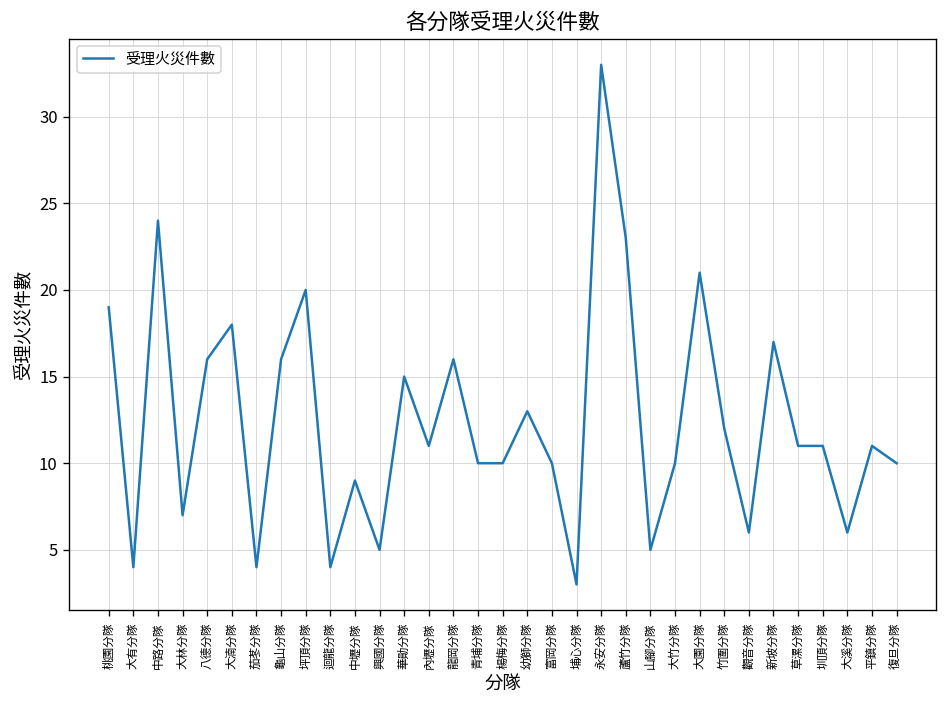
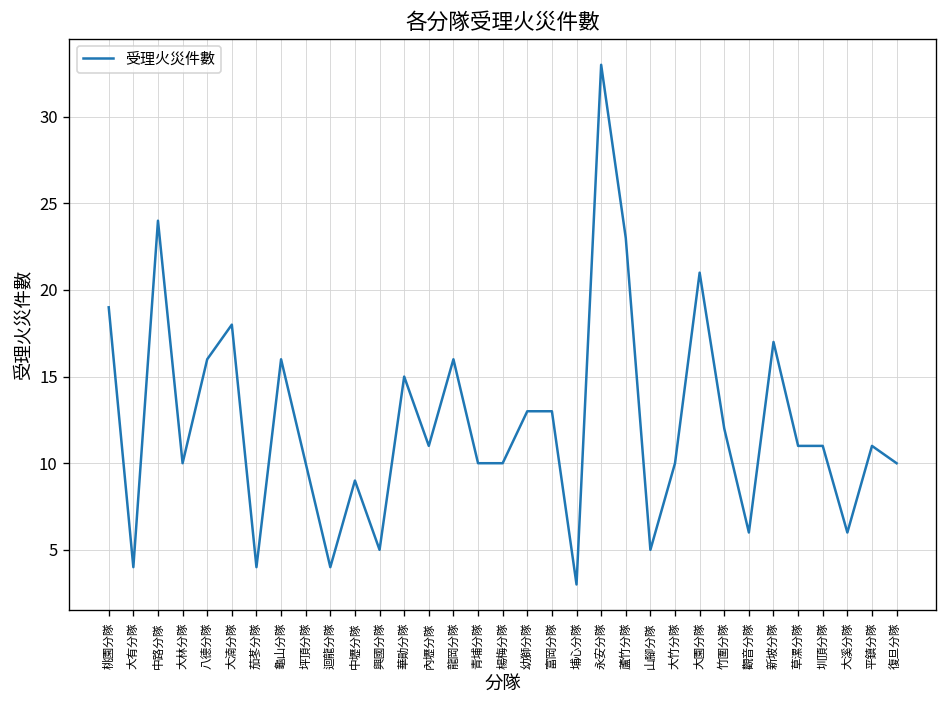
  {
    "桃園分隊": 19,
    "大有分隊": 4,
    "中路分隊": 24,
-   "大林分隊": 7,
+   "大林分隊": 10,
    "八德分隊": 16,
    "大湳分隊": 18,
    "茄苳分隊": 4,
    "龜山分隊": 16,
-   "坪頂分隊": 20,
+   "坪頂分隊": 10,
    "迴龍分隊": 4,
    "中壢分隊": 9,
    "興國分隊": 5,
    "華勛分隊": 15,
    "內壢分隊": 11,
    "龍岡分隊": 16,
    "青埔分隊": 10,
    "楊梅分隊": 10,
    "幼獅分隊": 13,
-   "富岡分隊": 10,
+   "富岡分隊": 13,
    "埔心分隊": 3,
    "永安分隊": 33,
    "蘆竹分隊": 23,
    "山腳分隊": 5,
    "大竹分隊": 10,
    "大園分隊": 21,
    "竹圍分隊": 12,
    "觀音分隊": 6,
    "新坡分隊": 17,
    "草漯分隊": 11,
    "圳頂分隊": 11,
    "大溪分隊": 6,
    "平鎮分隊": 11,
    "復旦分隊": 10
  }
